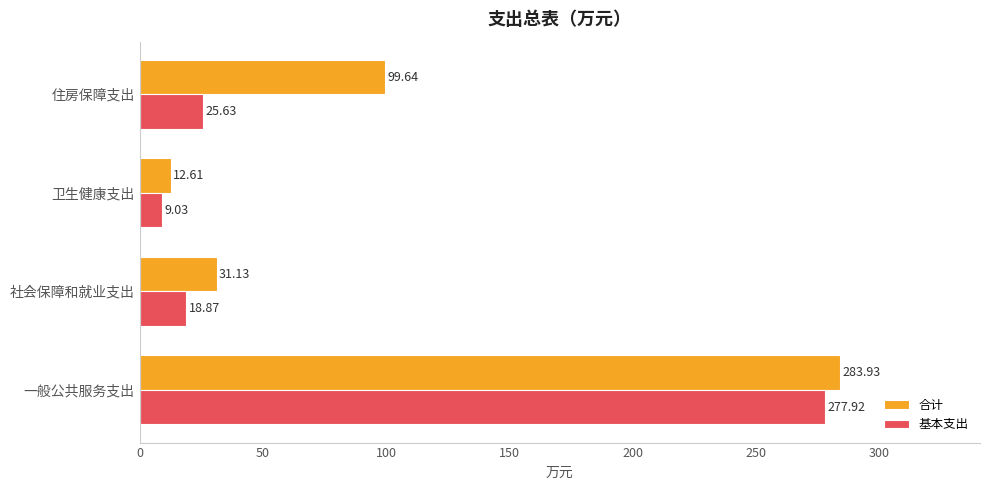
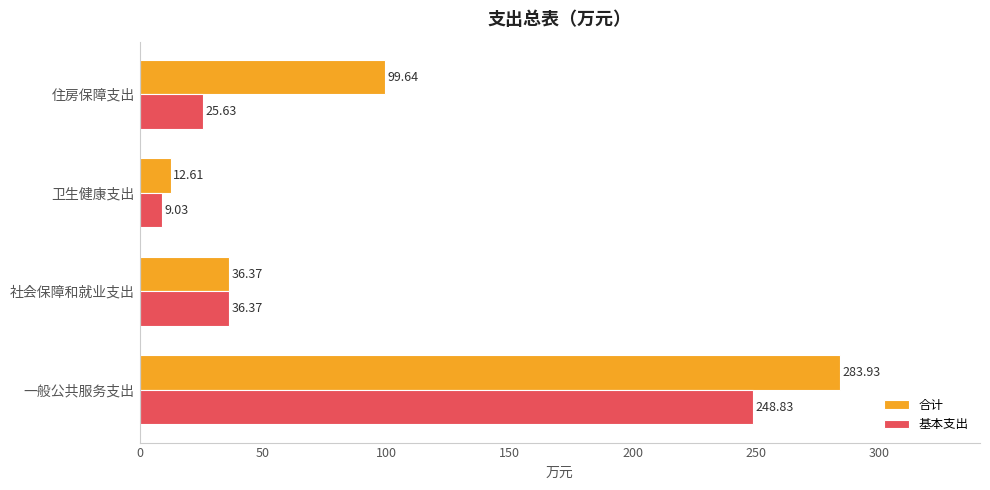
  {
    "合计": {
      "住房保障支出": 99.64,
      "卫生健康支出": 12.61,
-     "社会保障和就业支出": 31.13,
+     "社会保障和就业支出": 36.37,
      "一般公共服务支出": 283.93
    },
    "基本支出": {
      "住房保障支出": 25.63,
      "卫生健康支出": 9.03,
-     "社会保障和就业支出": 18.87,
-     "一般公共服务支出": 277.92
+     "社会保障和就业支出": 36.37,
+     "一般公共服务支出": 248.83
    }
  }
